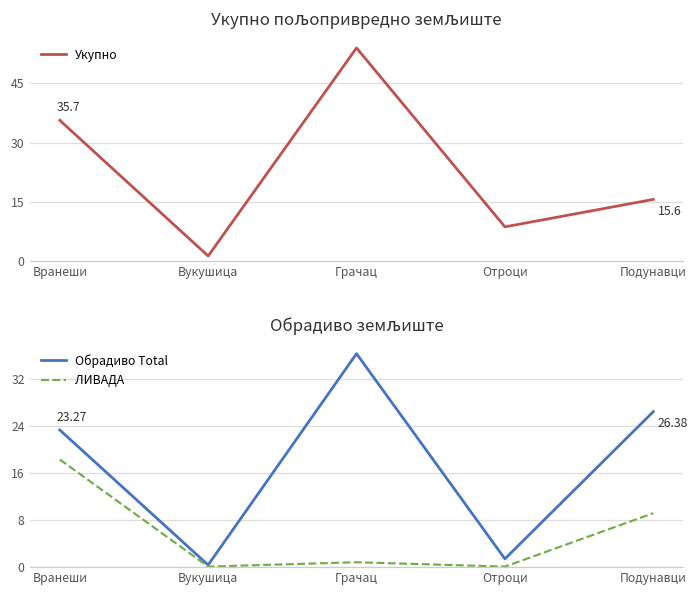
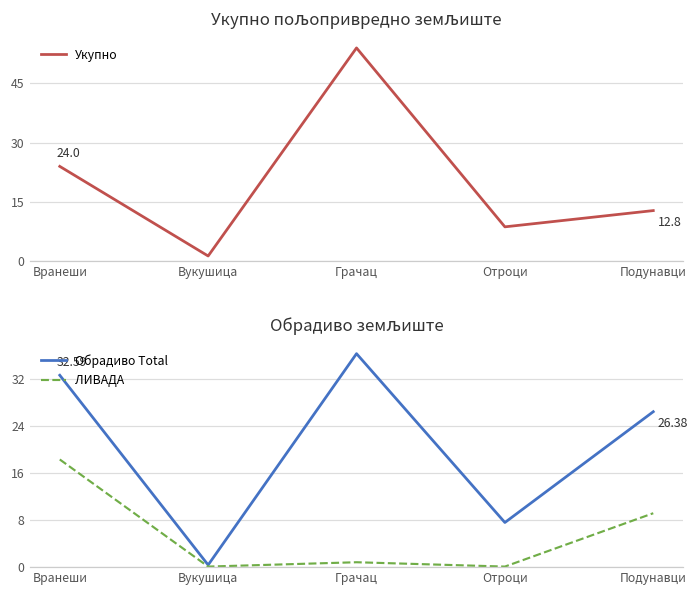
  {
    "Укупно пољопривредно земљиште": {
-     "Вранеши": 35.7,
-     "Подунавци": 15.6
+     "Вранеши": 24.0,
+     "Подунавци": 12.8
    },
    "Обрадиво земљиште": {
      "Обрадиво Total": {
-       "Вранеши": 23.27,
-       "Отроци": 1,
+       "Вранеши": 32.59,
+       "Отроци": 8,
        "Подунавци": 26.38
      },
      "ЛИВАДА": {
        "Вранеши": 18,
        "Грачац": 1,
        "Отроци": 0,
        "Подунавци": 9
      }
    }
  }
